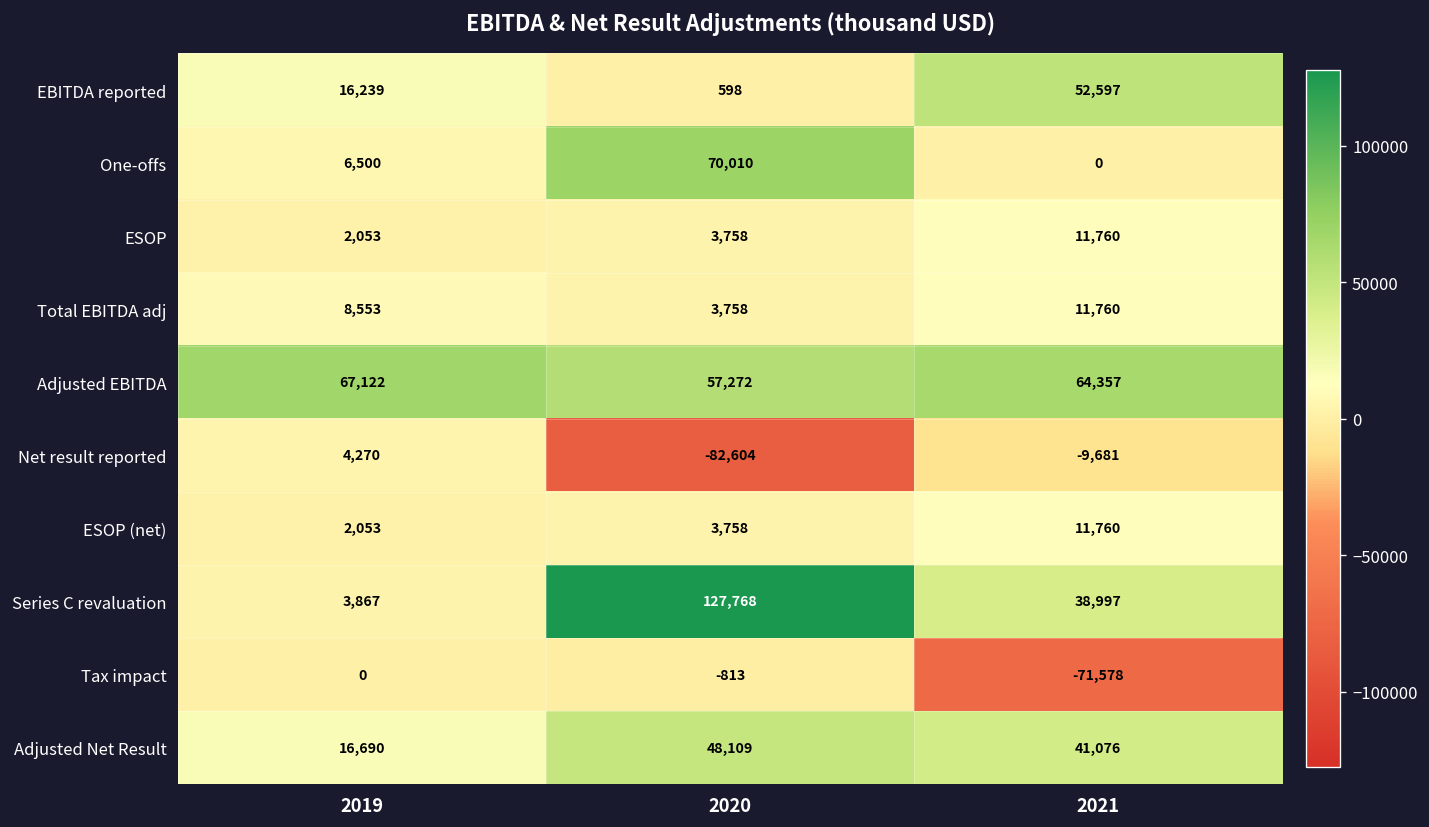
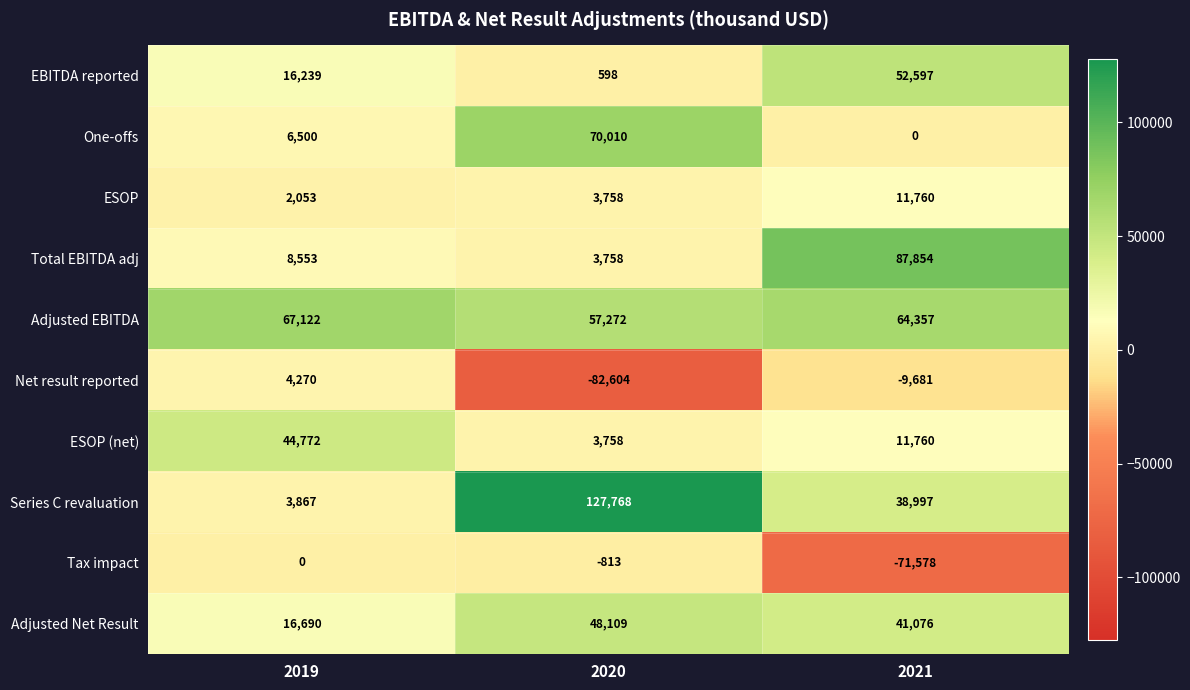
  {
    "EBITDA reported": {
      "2019": "16,239",
      "2020": "598",
      "2021": "52,597"
    },
    "One-offs": {
      "2019": "6,500",
      "2020": "70,010",
      "2021": "0"
    },
    "ESOP": {
      "2019": "2,053",
      "2020": "3,758",
      "2021": "11,760"
    },
    "Total EBITDA adj": {
      "2019": "8,553",
      "2020": "3,758",
-     "2021": "11,760"
+     "2021": "87,854"
    },
    "Adjusted EBITDA": {
      "2019": "67,122",
      "2020": "57,272",
      "2021": "64,357"
    },
    "Net result reported": {
      "2019": "4,270",
      "2020": "-82,604",
      "2021": "-9,681"
    },
    "ESOP (net)": {
-     "2019": "2,053",
+     "2019": "44,772",
      "2020": "3,758",
      "2021": "11,760"
    },
    "Series C revaluation": {
      "2019": "3,867",
      "2020": "127,768",
      "2021": "38,997"
    },
    "Tax impact": {
      "2019": "0",
      "2020": "-813",
      "2021": "-71,578"
    },
    "Adjusted Net Result": {
      "2019": "16,690",
      "2020": "48,109",
      "2021": "41,076"
    }
  }
